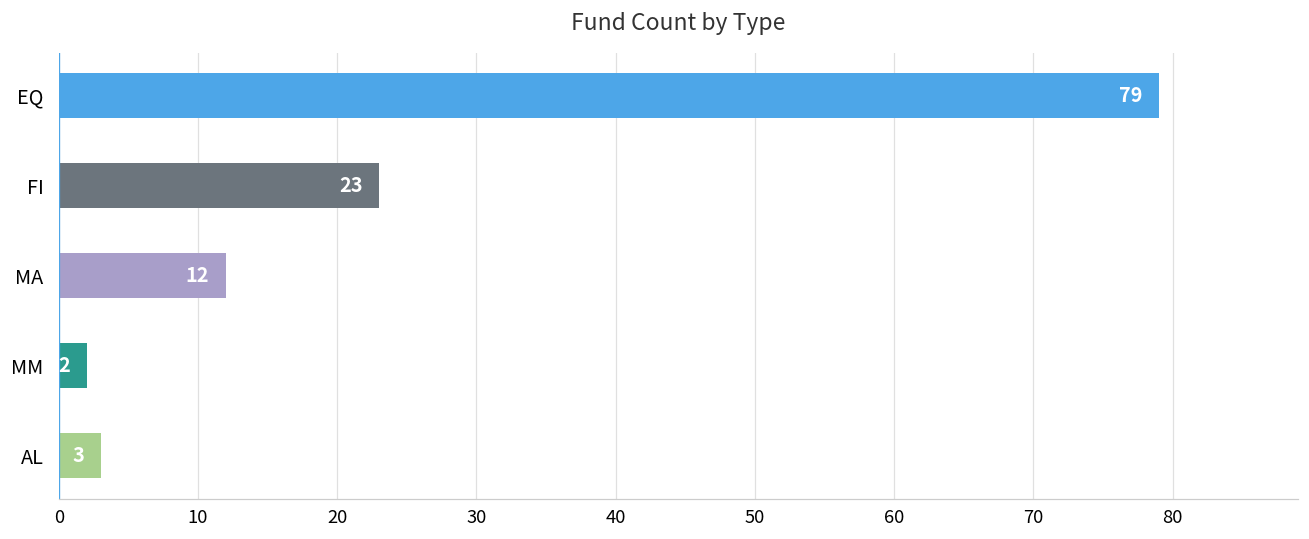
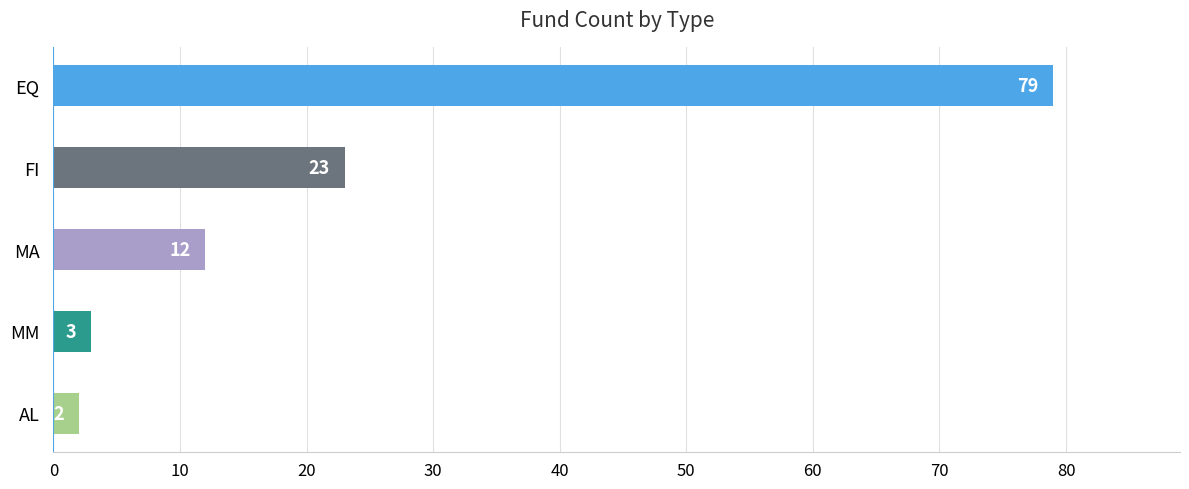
  {
    "EQ": 79,
    "FI": 23,
    "MA": 12,
-   "MM": 2,
-   "AL": 3
+   "MM": 3,
+   "AL": 2
  }
